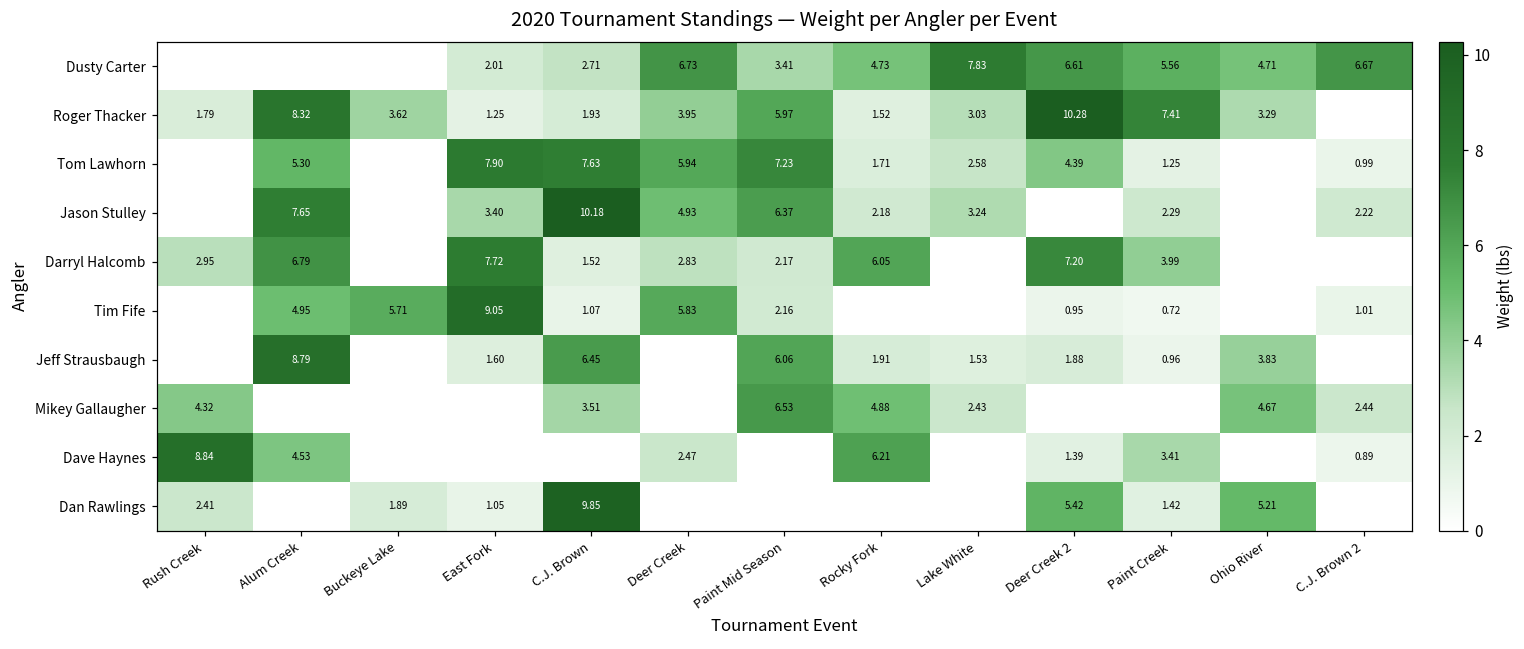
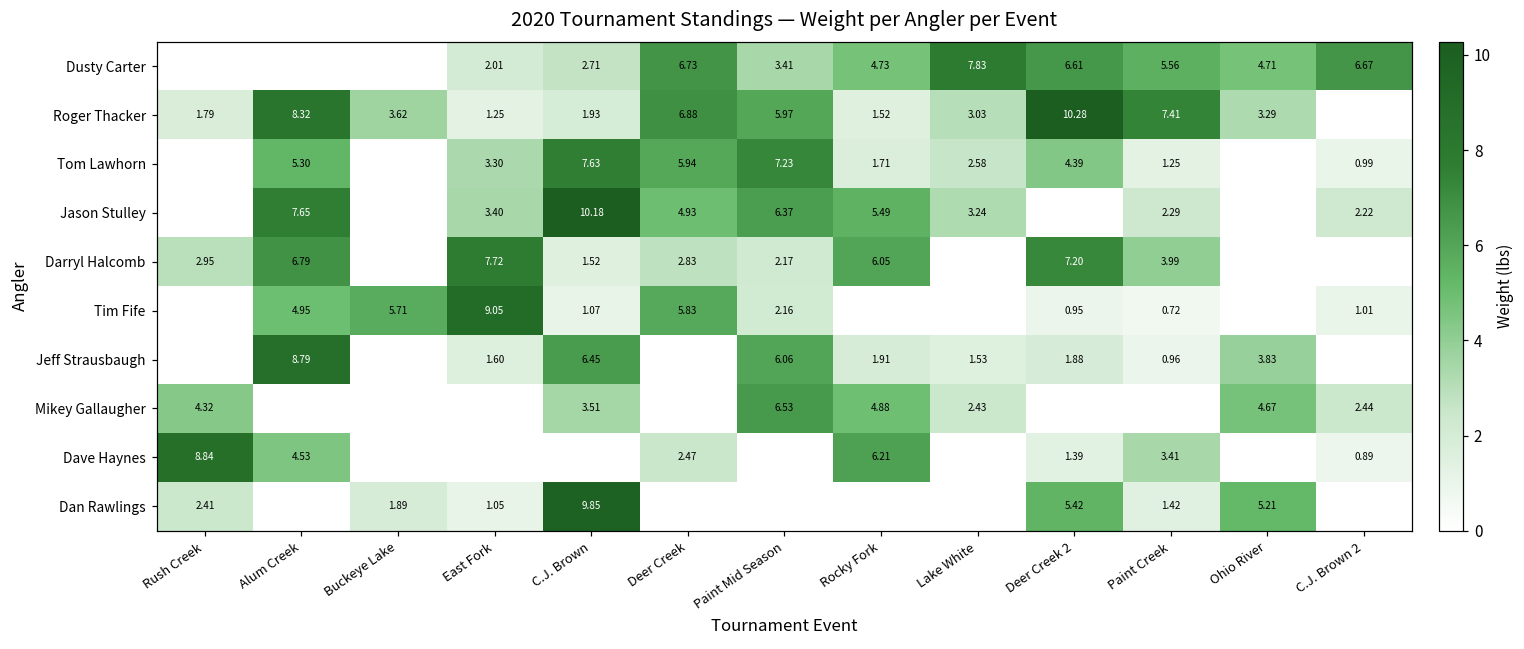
  {
    "Dusty Carter": {
      "East Fork": 2.01,
      "C.J. Brown": 2.71,
      "Deer Creek": 6.73,
      "Paint Mid Season": 3.41,
      "Rocky Fork": 4.73,
      "Lake White": 7.83,
      "Deer Creek 2": 6.61,
      "Paint Creek": 5.56,
      "Ohio River": 4.71,
      "C.J. Brown 2": 6.67
    },
    "Roger Thacker": {
      "Rush Creek": 1.79,
      "Alum Creek": 8.32,
      "Buckeye Lake": 3.62,
      "East Fork": 1.25,
      "C.J. Brown": 1.93,
-     "Deer Creek": 3.95,
+     "Deer Creek": 6.88,
      "Paint Mid Season": 5.97,
      "Rocky Fork": 1.52,
      "Lake White": 3.03,
      "Deer Creek 2": 10.28,
      "Paint Creek": 7.41,
      "Ohio River": 3.29
    },
    "Tom Lawhorn": {
      "Alum Creek": 5.30,
-     "East Fork": 7.90,
+     "East Fork": 3.30,
      "C.J. Brown": 7.63,
      "Deer Creek": 5.94,
      "Paint Mid Season": 7.23,
      "Rocky Fork": 1.71,
      "Lake White": 2.58,
      "Deer Creek 2": 4.39,
      "Paint Creek": 1.25,
      "C.J. Brown 2": 0.99
    },
    "Jason Stulley": {
      "Alum Creek": 7.65,
      "East Fork": 3.40,
      "C.J. Brown": 10.18,
      "Deer Creek": 4.93,
      "Paint Mid Season": 6.37,
-     "Rocky Fork": 2.18,
+     "Rocky Fork": 5.49,
      "Lake White": 3.24,
      "Paint Creek": 2.29,
      "C.J. Brown 2": 2.22
    },
    "Darryl Halcomb": {
      "Rush Creek": 2.95,
      "Alum Creek": 6.79,
      "East Fork": 7.72,
      "C.J. Brown": 1.52,
      "Deer Creek": 2.83,
      "Paint Mid Season": 2.17,
      "Rocky Fork": 6.05,
      "Deer Creek 2": 7.20,
      "Paint Creek": 3.99
    },
    "Tim Fife": {
      "Alum Creek": 4.95,
      "Buckeye Lake": 5.71,
      "East Fork": 9.05,
      "C.J. Brown": 1.07,
      "Deer Creek": 5.83,
      "Paint Mid Season": 2.16,
      "Deer Creek 2": 0.95,
      "Paint Creek": 0.72,
      "C.J. Brown 2": 1.01
    },
    "Jeff Strausbaugh": {
      "Alum Creek": 8.79,
      "East Fork": 1.60,
      "C.J. Brown": 6.45,
      "Paint Mid Season": 6.06,
      "Rocky Fork": 1.91,
      "Lake White": 1.53,
      "Deer Creek 2": 1.88,
      "Paint Creek": 0.96,
      "Ohio River": 3.83
    },
    "Mikey Gallaugher": {
      "Rush Creek": 4.32,
      "C.J. Brown": 3.51,
      "Paint Mid Season": 6.53,
      "Rocky Fork": 4.88,
      "Lake White": 2.43,
      "Ohio River": 4.67,
      "C.J. Brown 2": 2.44
    },
    "Dave Haynes": {
      "Rush Creek": 8.84,
      "Alum Creek": 4.53,
      "Deer Creek": 2.47,
      "Rocky Fork": 6.21,
      "Deer Creek 2": 1.39,
      "Paint Creek": 3.41,
      "C.J. Brown 2": 0.89
    },
    "Dan Rawlings": {
      "Rush Creek": 2.41,
      "Buckeye Lake": 1.89,
      "East Fork": 1.05,
      "C.J. Brown": 9.85,
      "Deer Creek 2": 5.42,
      "Paint Creek": 1.42,
      "Ohio River": 5.21
    }
  }
